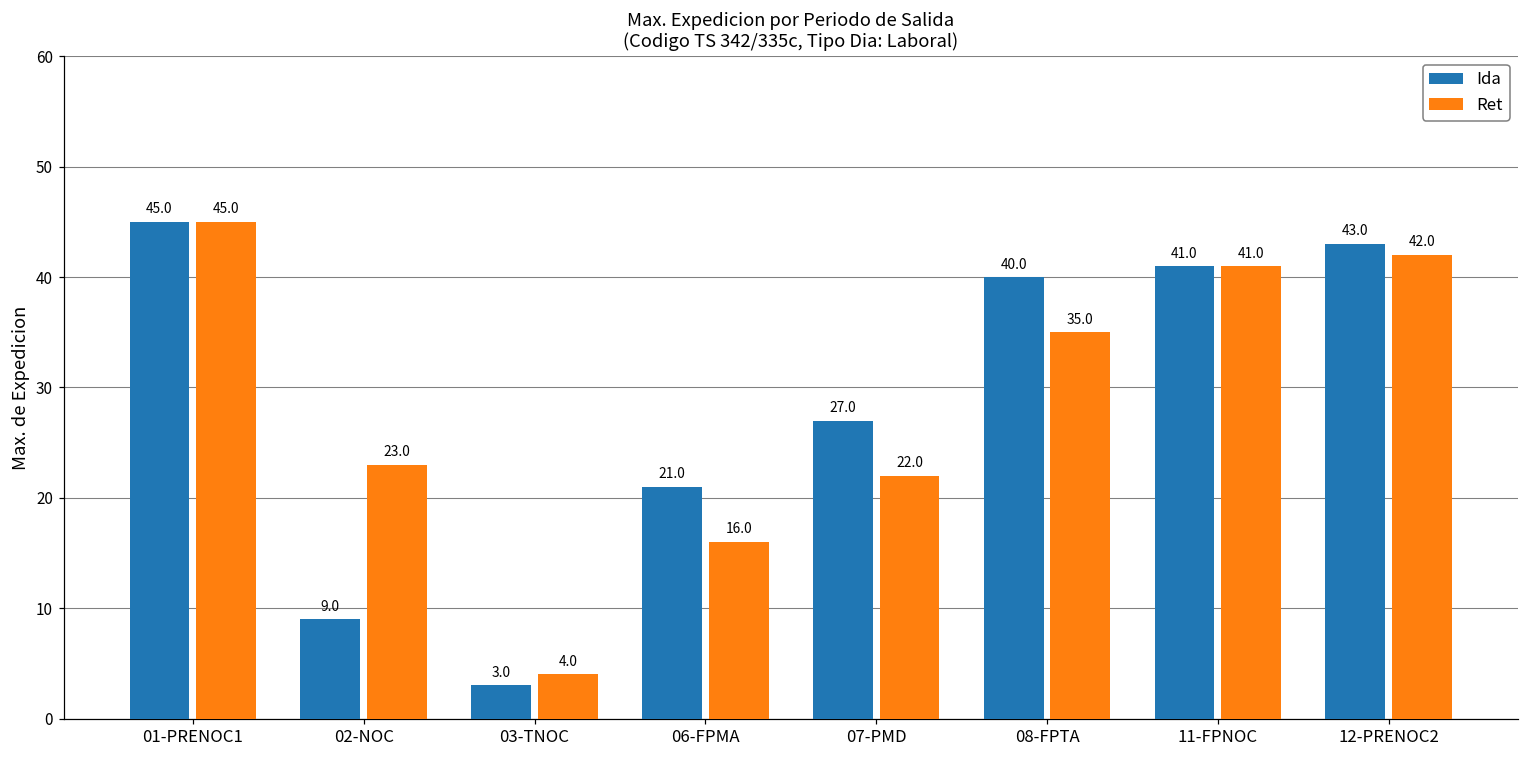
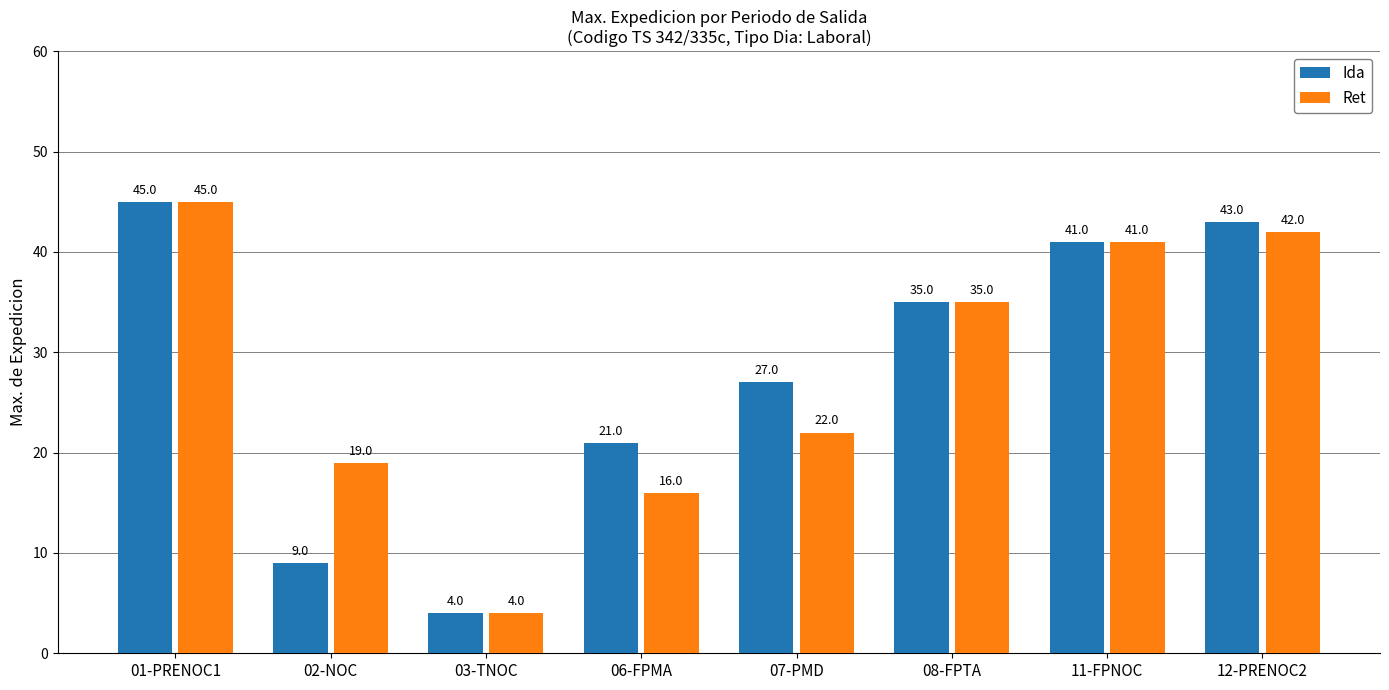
  {
    "Ida": {
      "01-PRENOC1": 45.0,
      "02-NOC": 9.0,
-     "03-TNOC": 3.0,
+     "03-TNOC": 4.0,
      "06-FPMA": 21.0,
      "07-PMD": 27.0,
-     "08-FPTA": 40.0,
+     "08-FPTA": 35.0,
      "11-FPNOC": 41.0,
      "12-PRENOC2": 43.0
    },
    "Ret": {
      "01-PRENOC1": 45.0,
-     "02-NOC": 23.0,
+     "02-NOC": 19.0,
      "03-TNOC": 4.0,
      "06-FPMA": 16.0,
      "07-PMD": 22.0,
      "08-FPTA": 35.0,
      "11-FPNOC": 41.0,
      "12-PRENOC2": 42.0
    }
  }
